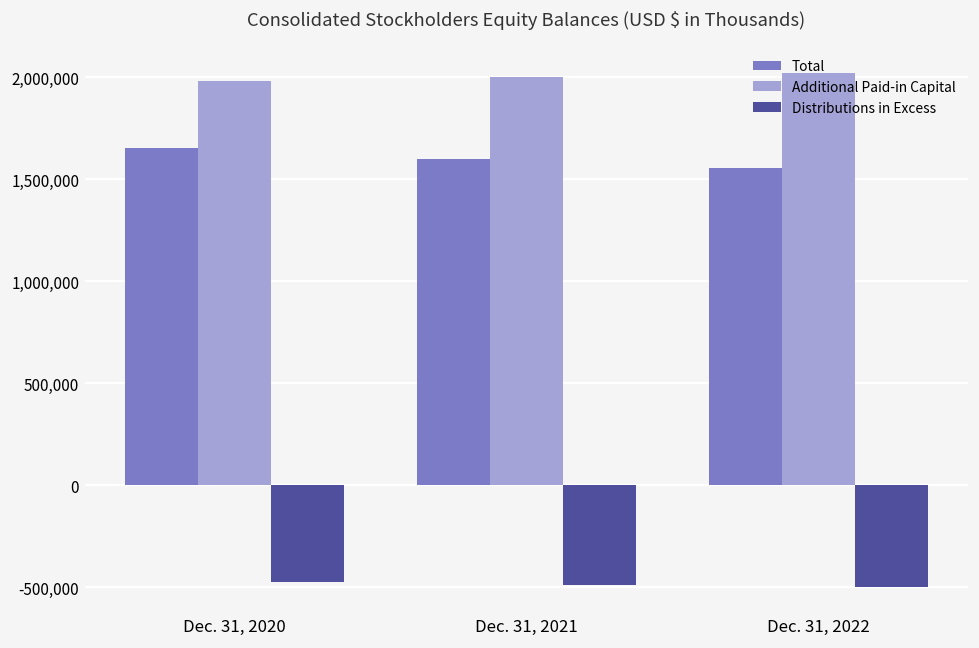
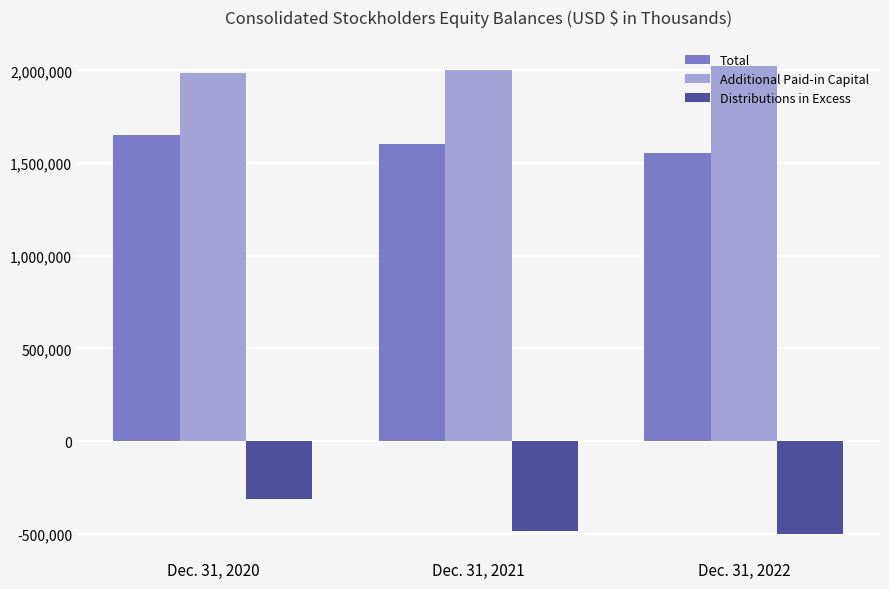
  {
    "Distributions in Excess": {
-     "Dec. 31, 2020": "-480,000",
+     "Dec. 31, 2020": "-310,000",
      "Dec. 31, 2021": "-490,000",
      "Dec. 31, 2022": "-500,000"
    }
  }
